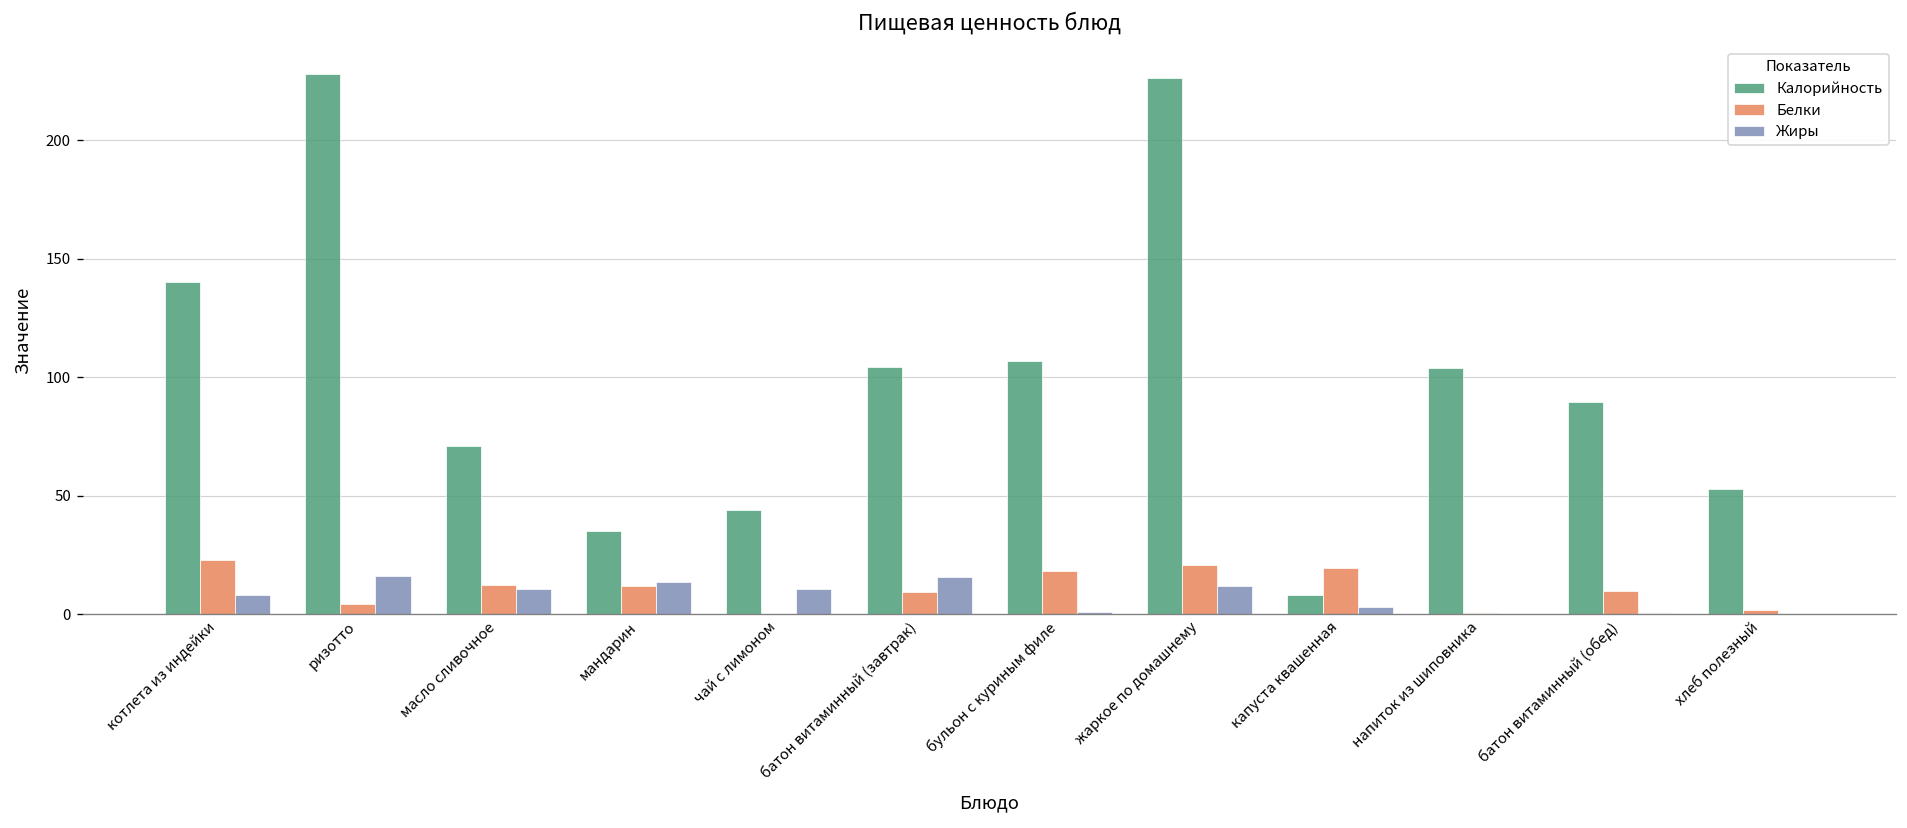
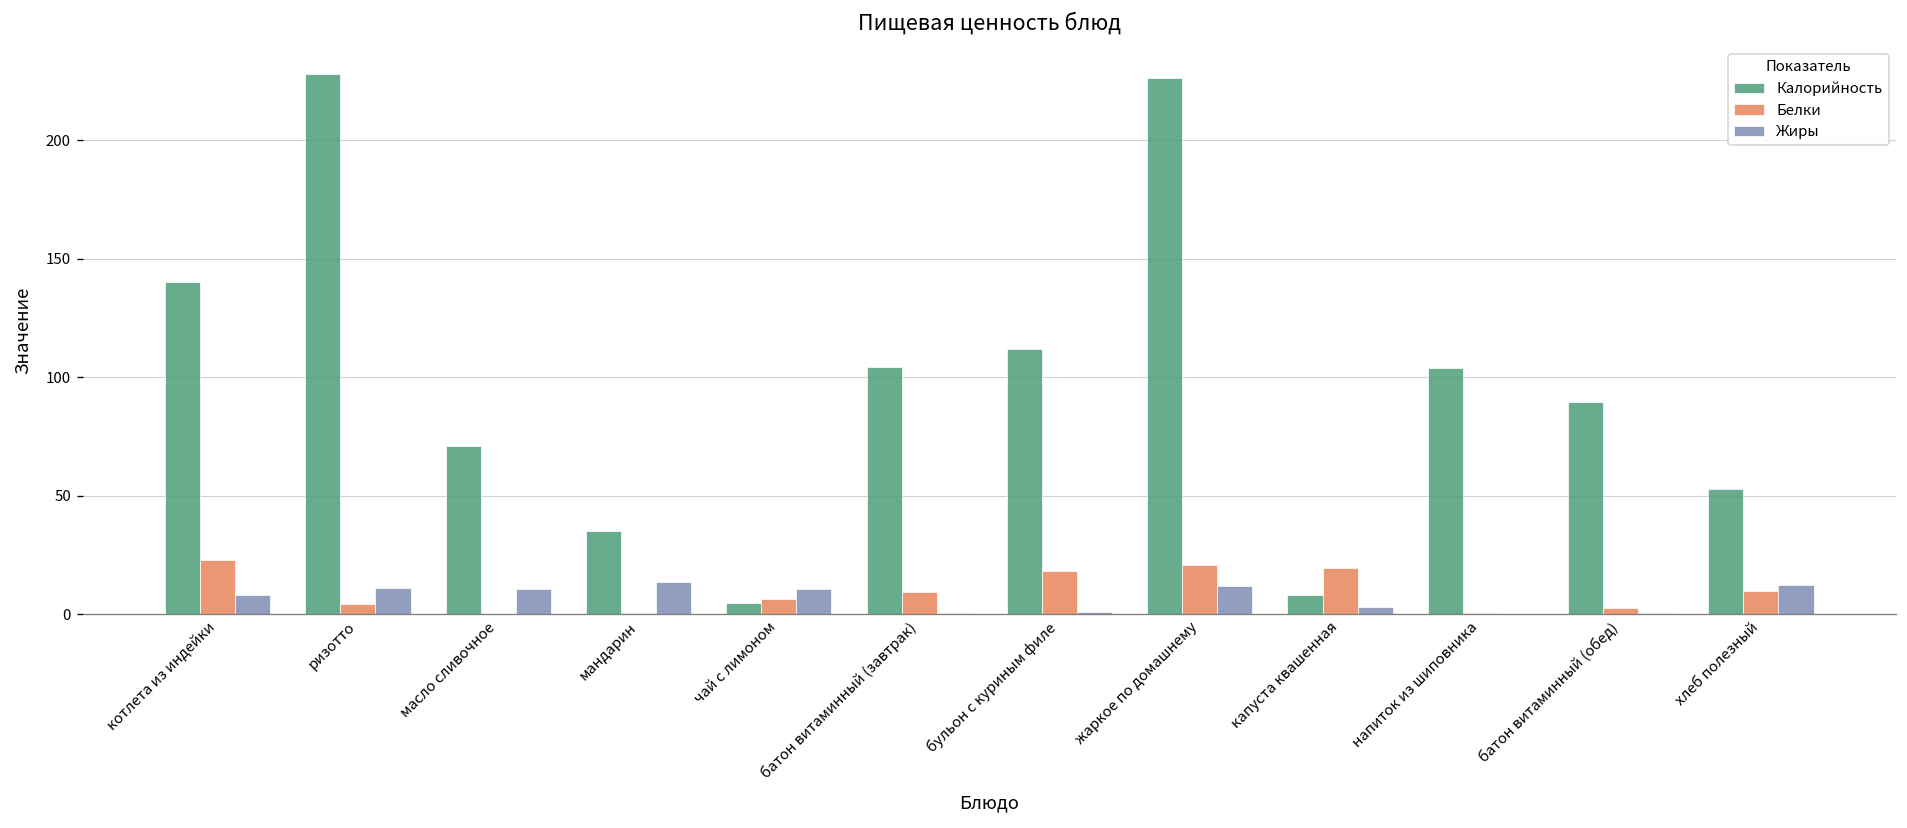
  {
    "Калорийность": {
      "котлета из индейки": 140,
      "ризотто": 228,
      "масло сливочное": 71,
      "мандарин": 35,
-     "чай с лимоном": 44,
+     "чай с лимоном": 5,
      "батон витаминный (завтрак)": 104,
-     "бульон с куриным филе": 107,
+     "бульон с куриным филе": 112,
      "жаркое по домашнему": 226,
      "капуста квашенная": 8,
      "напиток из шиповника": 104,
      "батон витаминный (обед)": 90,
      "хлеб полезный": 53
    },
    "Белки": {
      "котлета из индейки": 23,
      "ризотто": 5,
-     "масло сливочное": 12,
-     "мандарин": 12,
-     "чай с лимоном": 0,
+     "масло сливочное": 0,
+     "мандарин": 1,
+     "чай с лимоном": 7,
      "батон витаминный (завтрак)": 10,
      "бульон с куриным филе": 18,
      "жаркое по домашнему": 21,
      "капуста квашенная": 20,
-     "батон витаминный (обед)": 10,
-     "хлеб полезный": 2
+     "батон витаминный (обед)": 3,
+     "хлеб полезный": 10
    },
    "Жиры": {
      "котлета из индейки": 8,
-     "ризотто": 16,
+     "ризотто": 11,
      "масло сливочное": 11,
      "мандарин": 14,
      "чай с лимоном": 11,
-     "батон витаминный (завтрак)": 16,
+     "батон витаминный (завтрак)": 1,
      "жаркое по домашнему": 12,
      "капуста квашенная": 3,
-     "хлеб полезный": 0
+     "хлеб полезный": 13
    }
  }
